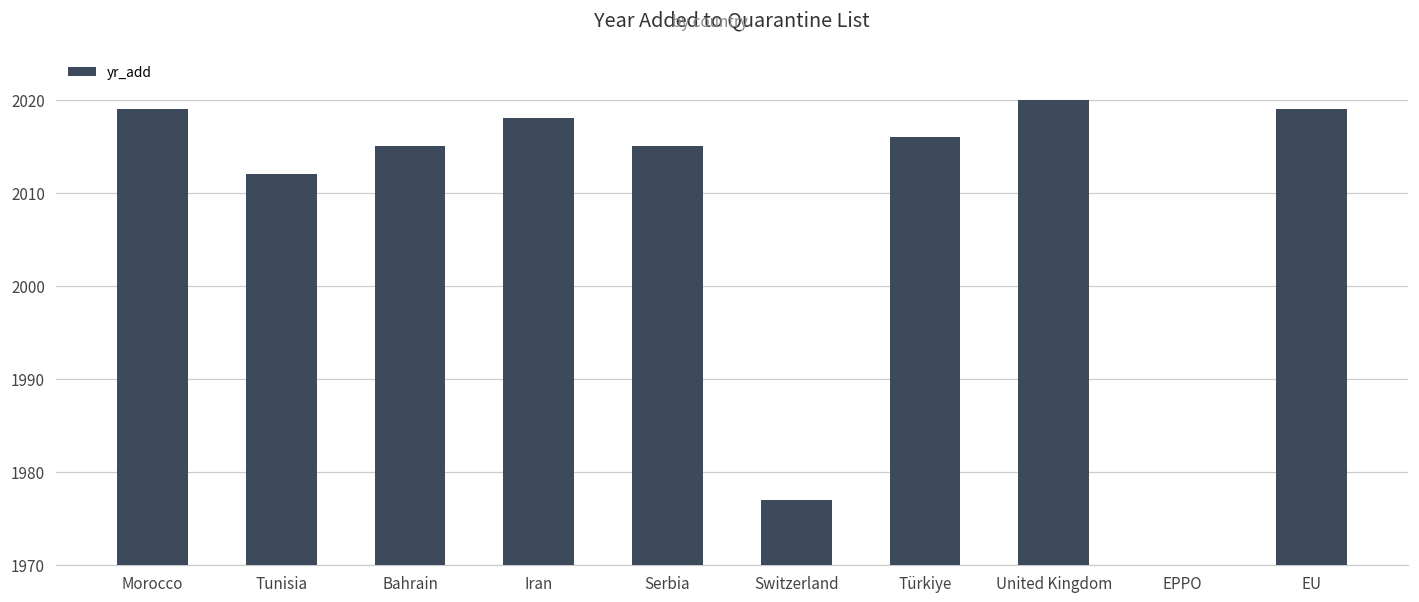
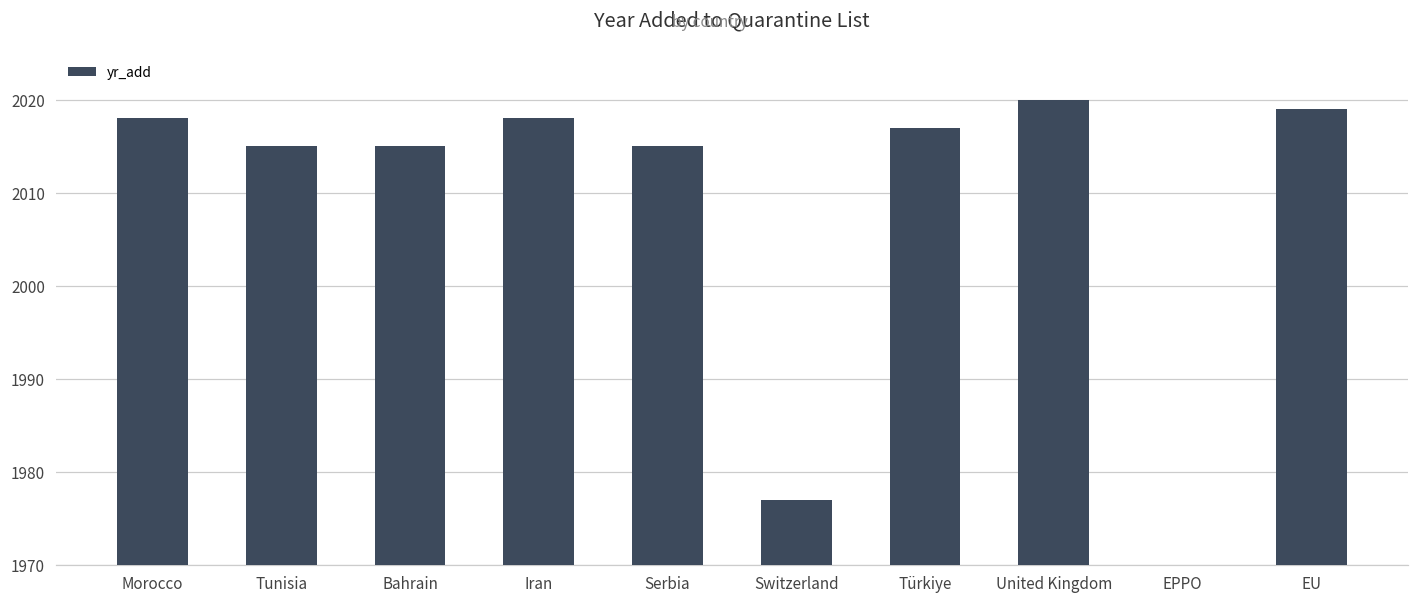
  {
-   "Morocco": 2019,
-   "Tunisia": 2012,
+   "Morocco": 2018,
+   "Tunisia": 2015,
    "Bahrain": 2015,
    "Iran": 2018,
    "Serbia": 2015,
    "Switzerland": 1977,
-   "Türkiye": 2016,
+   "Türkiye": 2017,
    "United Kingdom": 2020,
    "EU": 2019
  }
